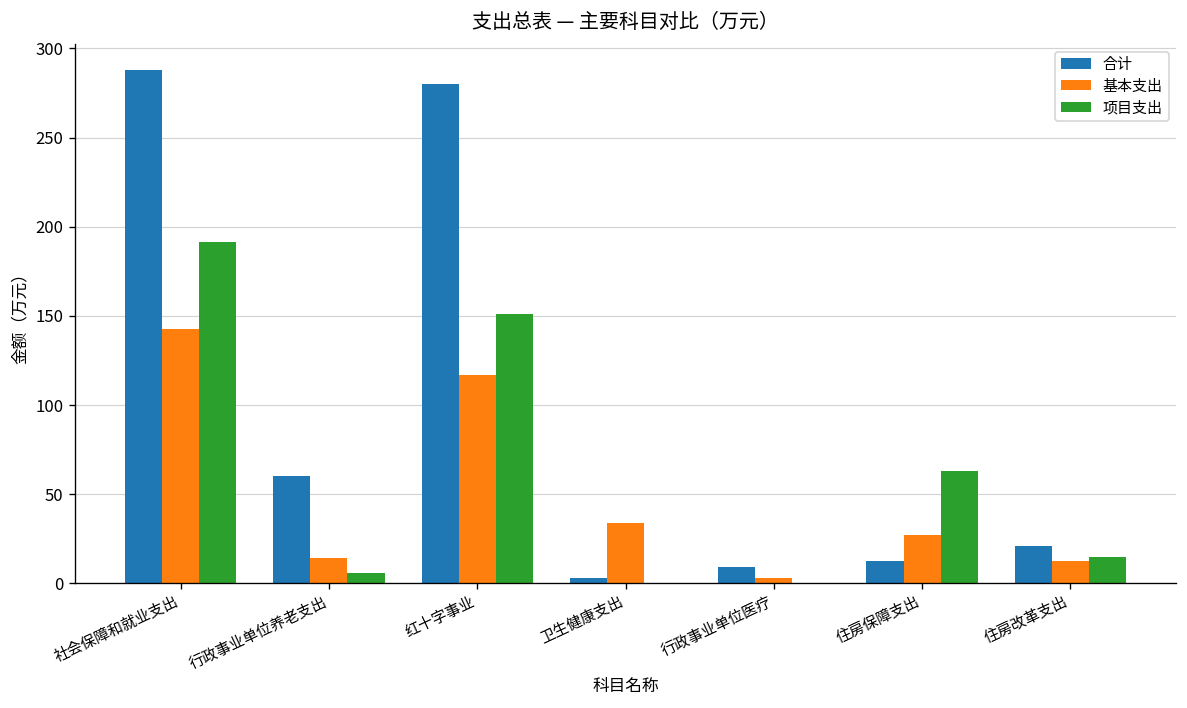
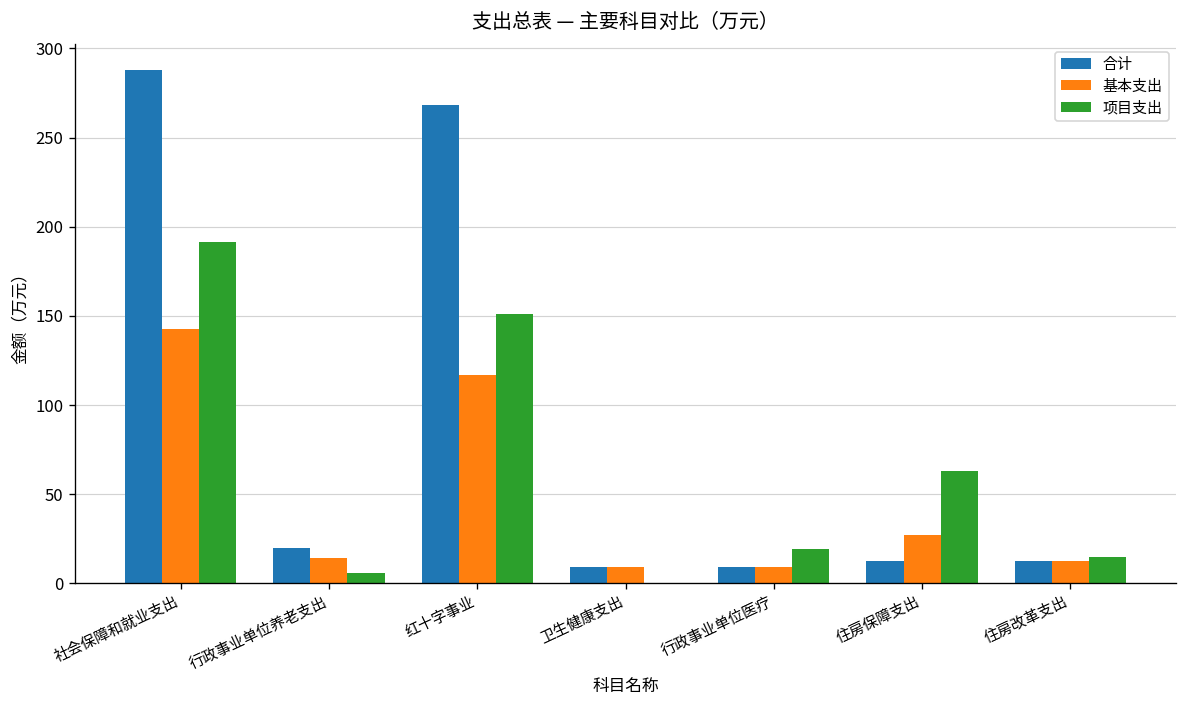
  {
    "合计": {
      "社会保障和就业支出": 288,
-     "行政事业单位养老支出": 60,
-     "红十字事业": 280,
-     "卫生健康支出": 3,
+     "行政事业单位养老支出": 20,
+     "红十字事业": 268,
+     "卫生健康支出": 9,
      "行政事业单位医疗": 9,
      "住房保障支出": 13,
-     "住房改革支出": 21
+     "住房改革支出": 13
    },
    "基本支出": {
      "社会保障和就业支出": 143,
      "行政事业单位养老支出": 14,
      "红十字事业": 117,
-     "卫生健康支出": 34,
-     "行政事业单位医疗": 3,
+     "卫生健康支出": 9,
+     "行政事业单位医疗": 9,
      "住房保障支出": 27,
      "住房改革支出": 13
    },
    "项目支出": {
      "社会保障和就业支出": 192,
      "行政事业单位养老支出": 6,
      "红十字事业": 151,
      "卫生健康支出": 0,
-     "行政事业单位医疗": 0,
+     "行政事业单位医疗": 19,
      "住房保障支出": 63,
      "住房改革支出": 15
    }
  }
